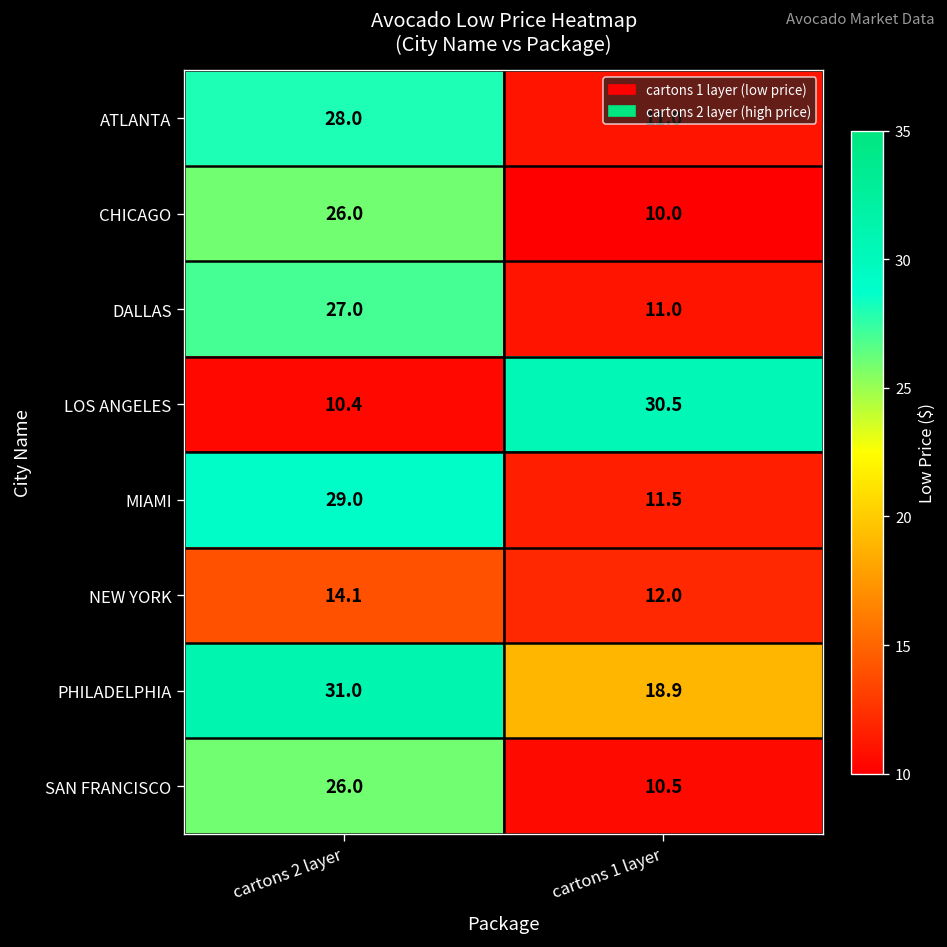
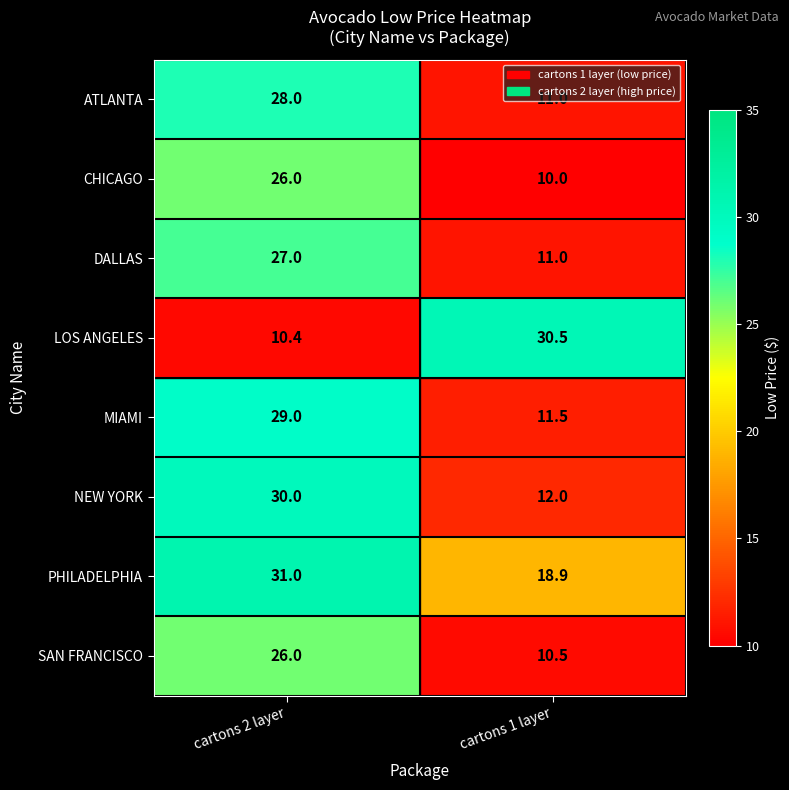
  {
    "ATLANTA": {
      "cartons 2 layer": 28.0
    },
    "CHICAGO": {
      "cartons 2 layer": 26.0,
      "cartons 1 layer": 10.0
    },
    "DALLAS": {
      "cartons 2 layer": 27.0,
      "cartons 1 layer": 11.0
    },
    "LOS ANGELES": {
      "cartons 2 layer": 10.4,
      "cartons 1 layer": 30.5
    },
    "MIAMI": {
      "cartons 2 layer": 29.0,
      "cartons 1 layer": 11.5
    },
    "NEW YORK": {
-     "cartons 2 layer": 14.1,
+     "cartons 2 layer": 30.0,
      "cartons 1 layer": 12.0
    },
    "PHILADELPHIA": {
      "cartons 2 layer": 31.0,
      "cartons 1 layer": 18.9
    },
    "SAN FRANCISCO": {
      "cartons 2 layer": 26.0,
      "cartons 1 layer": 10.5
    }
  }
